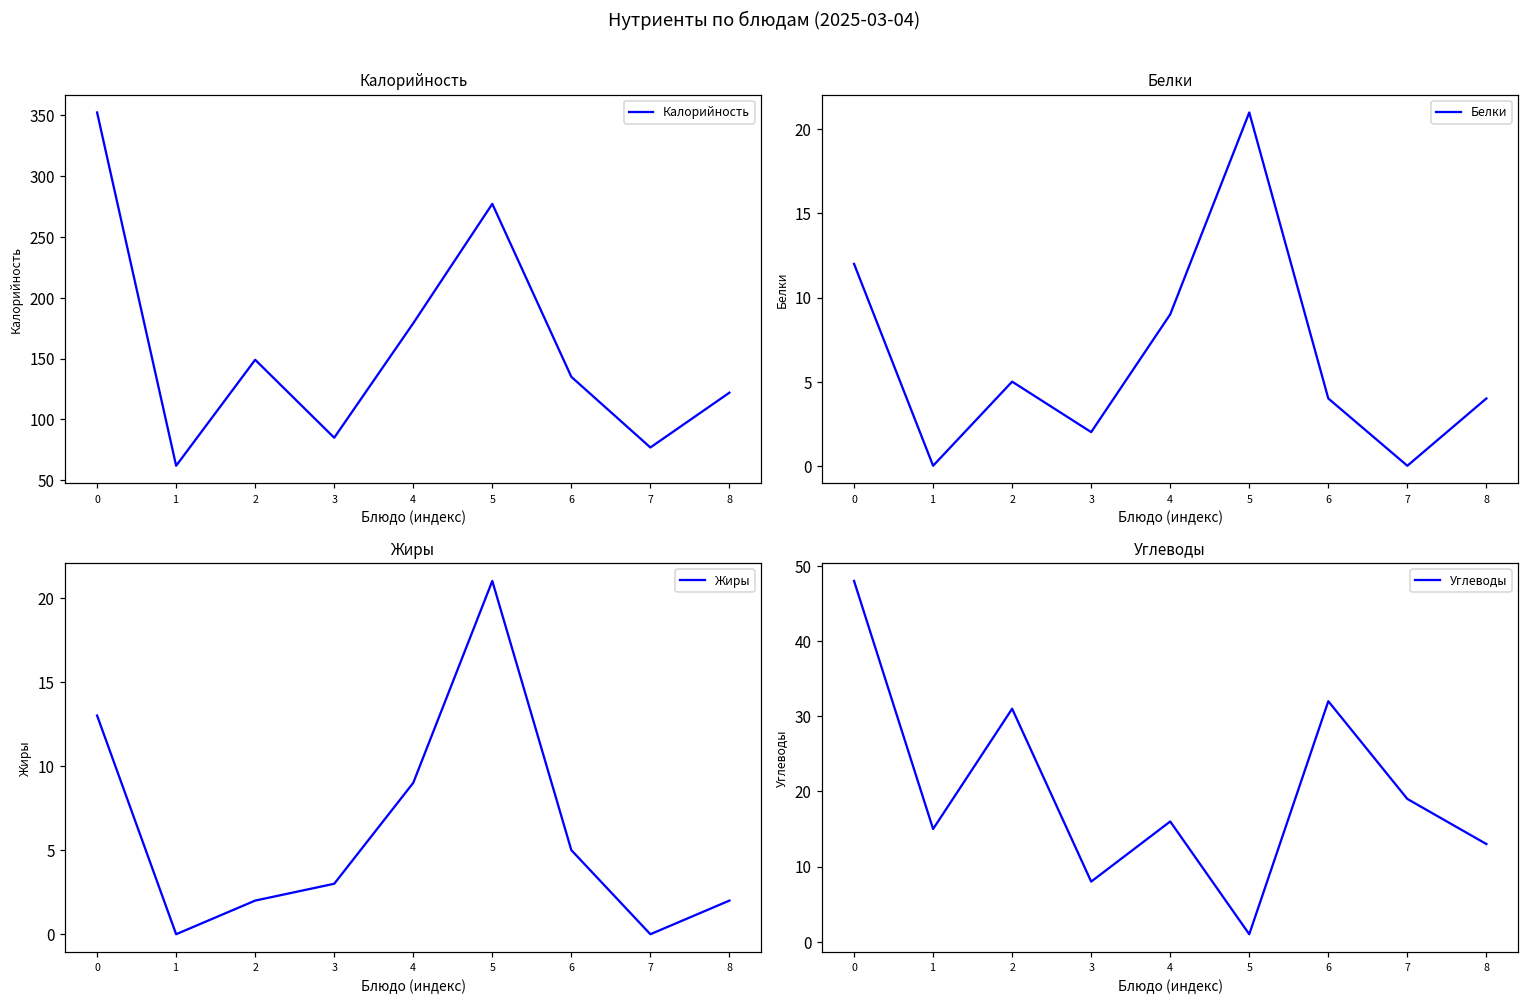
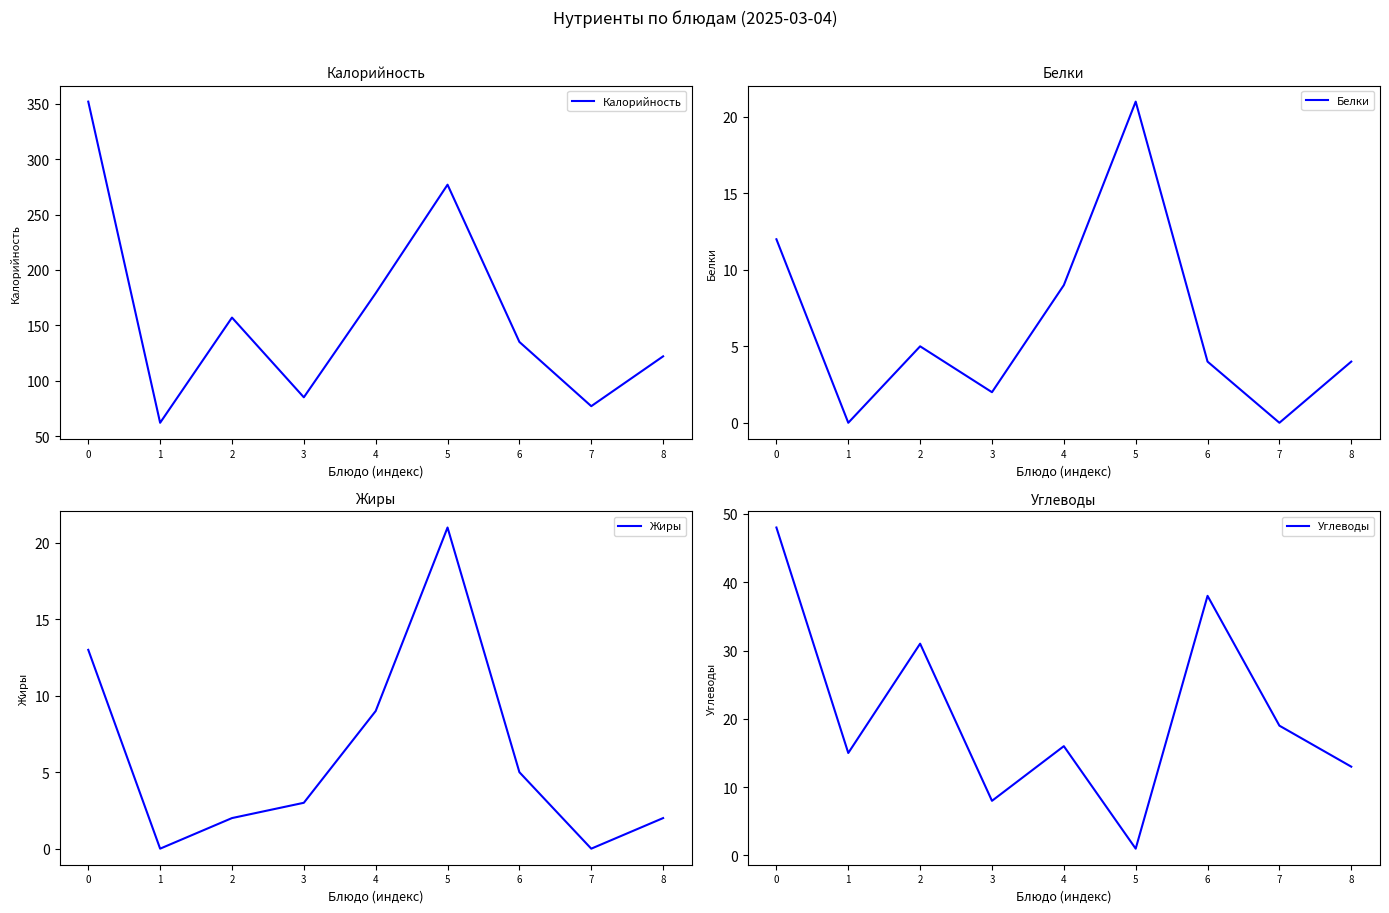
  {
    "Калорийность": {
      "0": 352,
      "1": 62,
-     "2": 149,
+     "2": 157,
      "3": 85,
      "4": 179,
      "5": 277,
      "6": 135,
      "7": 77,
      "8": 122
    },
    "Белки": {
      "0": 12.0,
      "1": 0.0,
      "2": 5.0,
      "3": 2.0,
      "4": 9.0,
      "5": 21.0,
      "6": 4.0,
      "7": 0.0,
      "8": 4.0
    },
    "Жиры": {
      "0": 13.0,
      "1": 0.0,
      "2": 2.0,
      "3": 3.0,
      "4": 9.0,
      "5": 21.0,
      "6": 5.0,
      "7": 0.0,
      "8": 2.0
    },
    "Углеводы": {
      "0": 48,
      "1": 15,
      "2": 31,
      "3": 8,
      "4": 16,
      "5": 1,
-     "6": 32,
+     "6": 38,
      "7": 19,
      "8": 13
    }
  }
